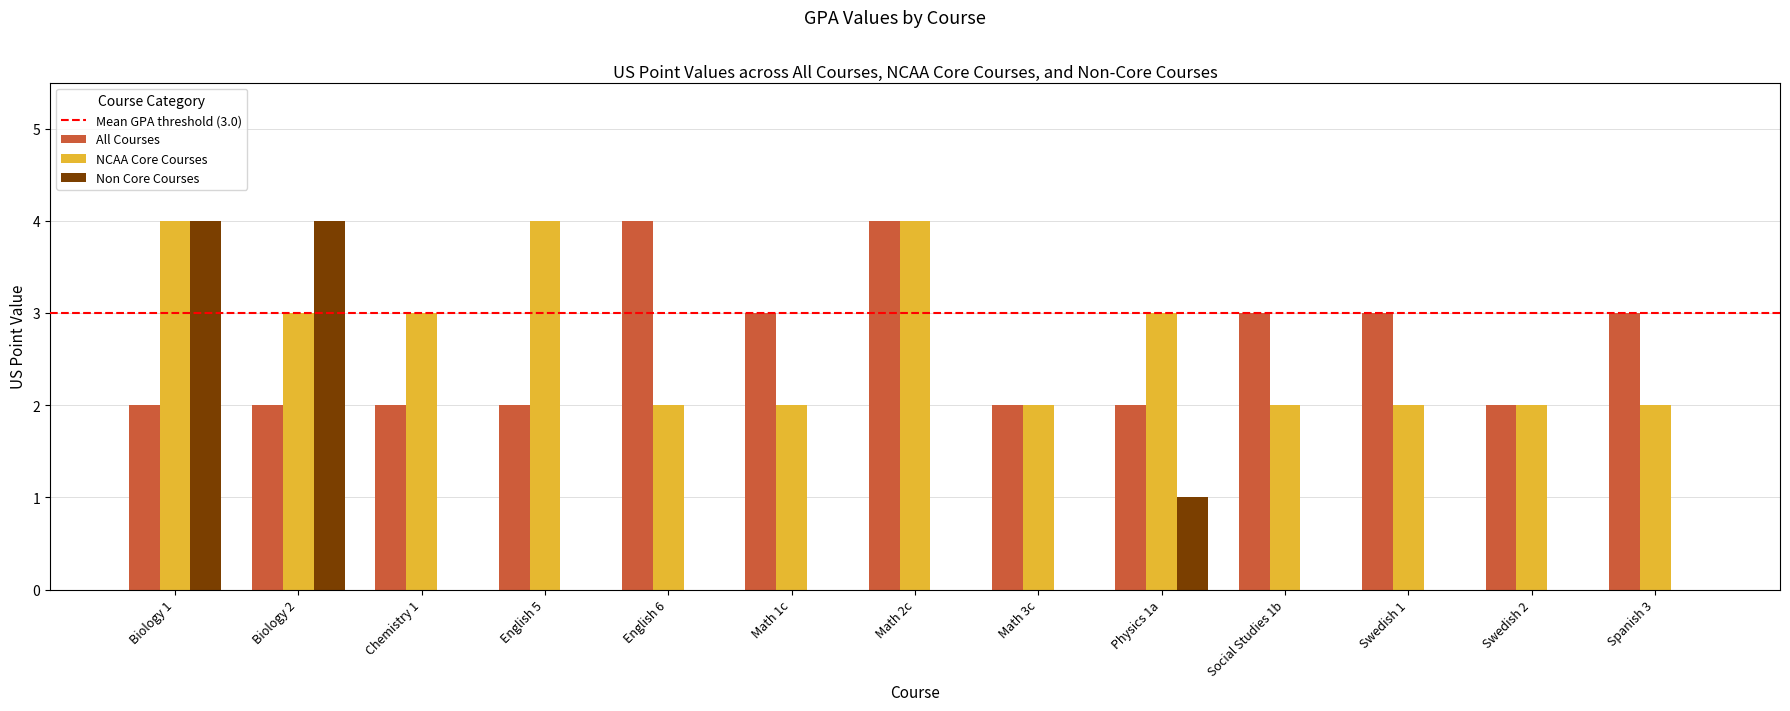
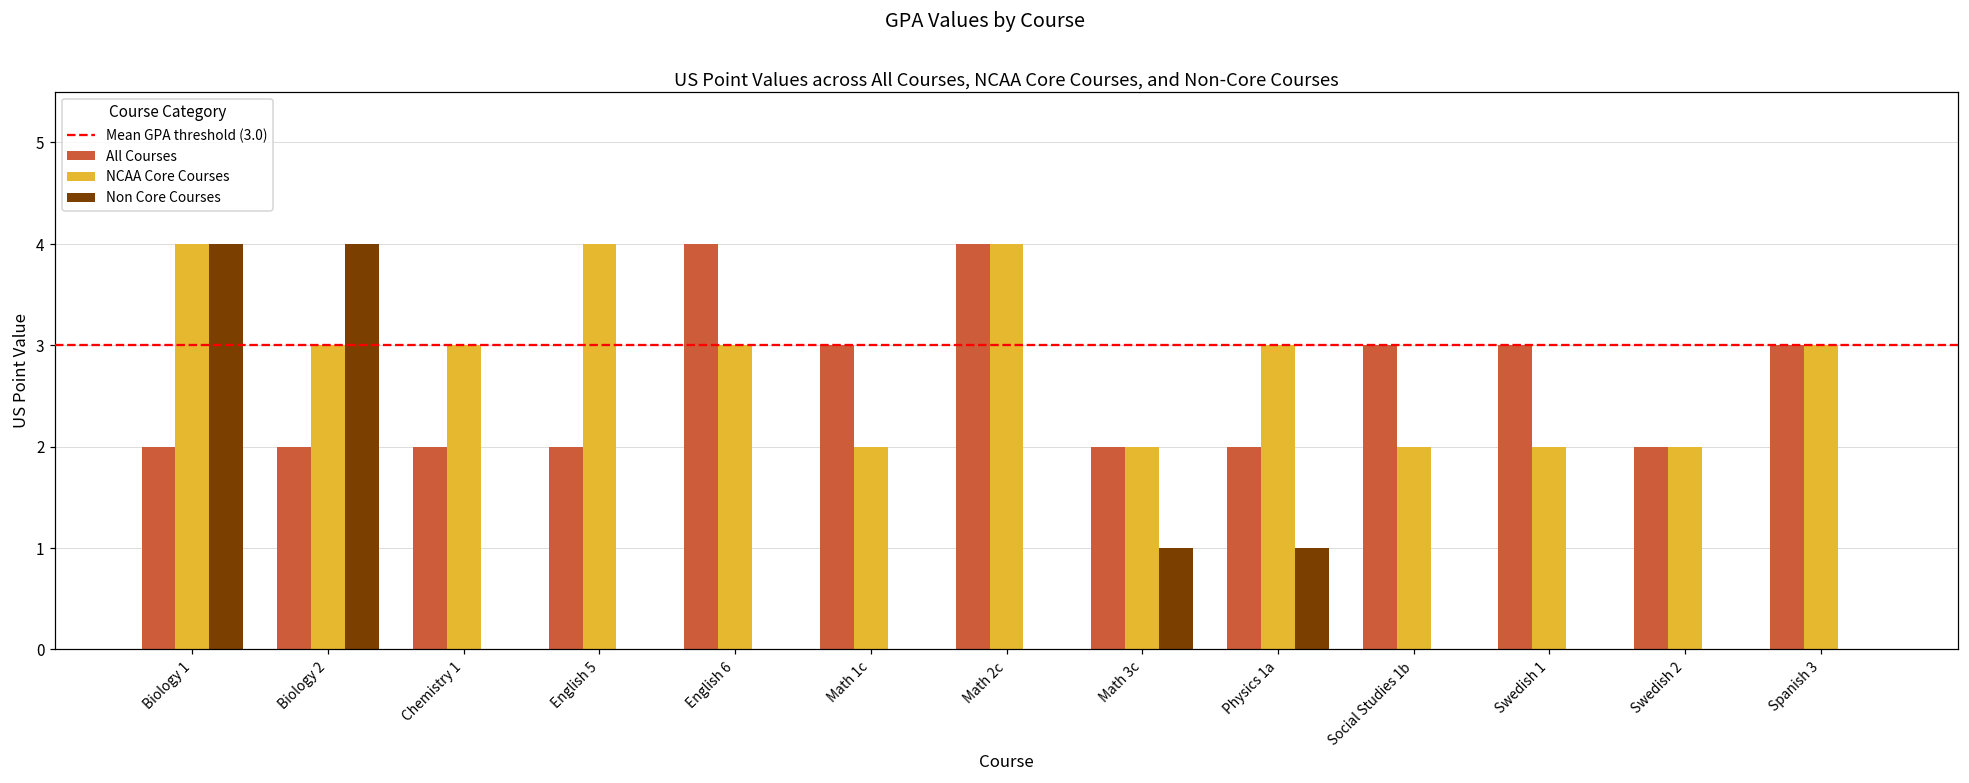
  {
    "All Courses": {
      "Biology 1": 2,
      "Biology 2": 2,
      "Chemistry 1": 2,
      "English 5": 2,
      "English 6": 4,
      "Math 1c": 3,
      "Math 2c": 4,
      "Math 3c": 2,
      "Physics 1a": 2,
      "Social Studies 1b": 3,
      "Swedish 1": 3,
      "Swedish 2": 2,
      "Spanish 3": 3
    },
    "NCAA Core Courses": {
      "Biology 1": 4,
      "Biology 2": 3,
      "Chemistry 1": 3,
      "English 5": 4,
-     "English 6": 2,
+     "English 6": 3,
      "Math 1c": 2,
      "Math 2c": 4,
      "Math 3c": 2,
      "Physics 1a": 3,
      "Social Studies 1b": 2,
      "Swedish 1": 2,
      "Swedish 2": 2,
-     "Spanish 3": 2
+     "Spanish 3": 3
    },
    "Non Core Courses": {
      "Biology 1": 4,
      "Biology 2": 4,
      "Chemistry 1": 0,
      "English 5": 0,
      "English 6": 0,
      "Math 1c": 0,
      "Math 2c": 0,
-     "Math 3c": 0,
+     "Math 3c": 1,
      "Physics 1a": 1,
      "Social Studies 1b": 0,
      "Swedish 1": 0,
      "Swedish 2": 0,
      "Spanish 3": 0
    }
  }
